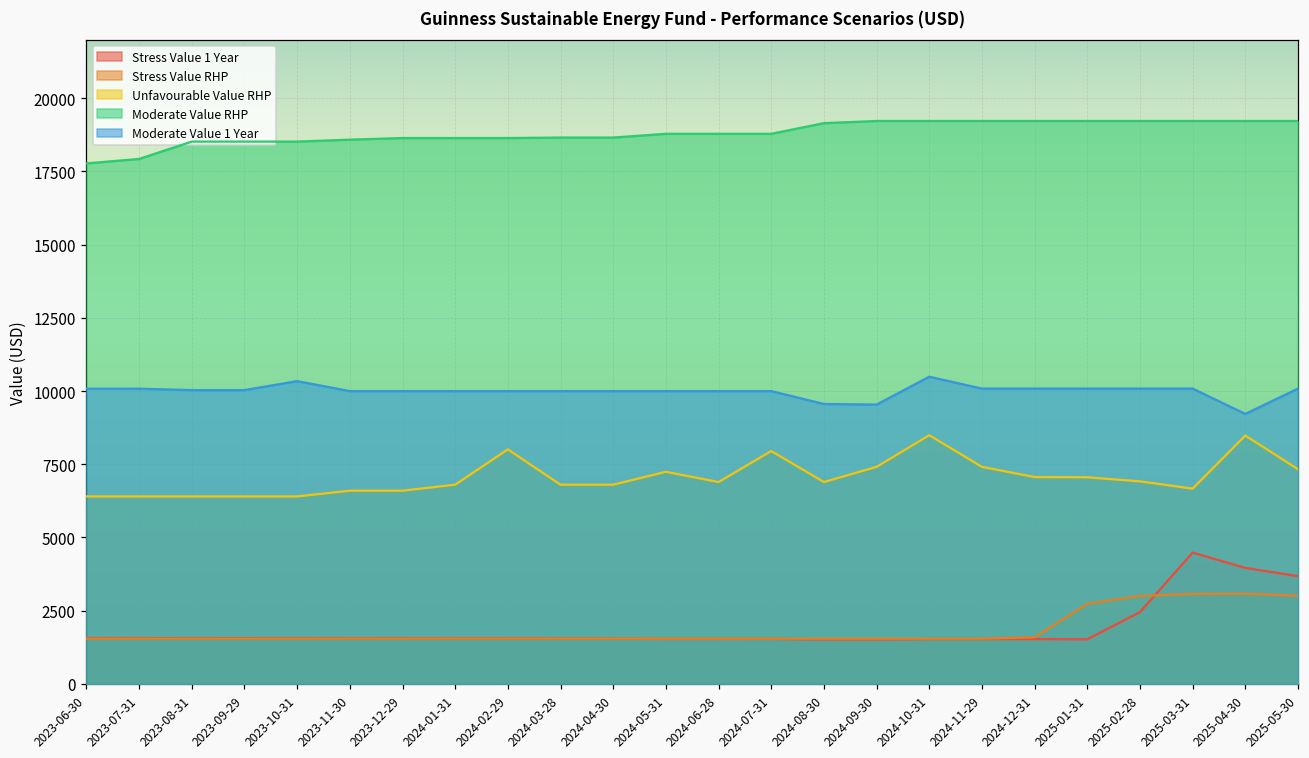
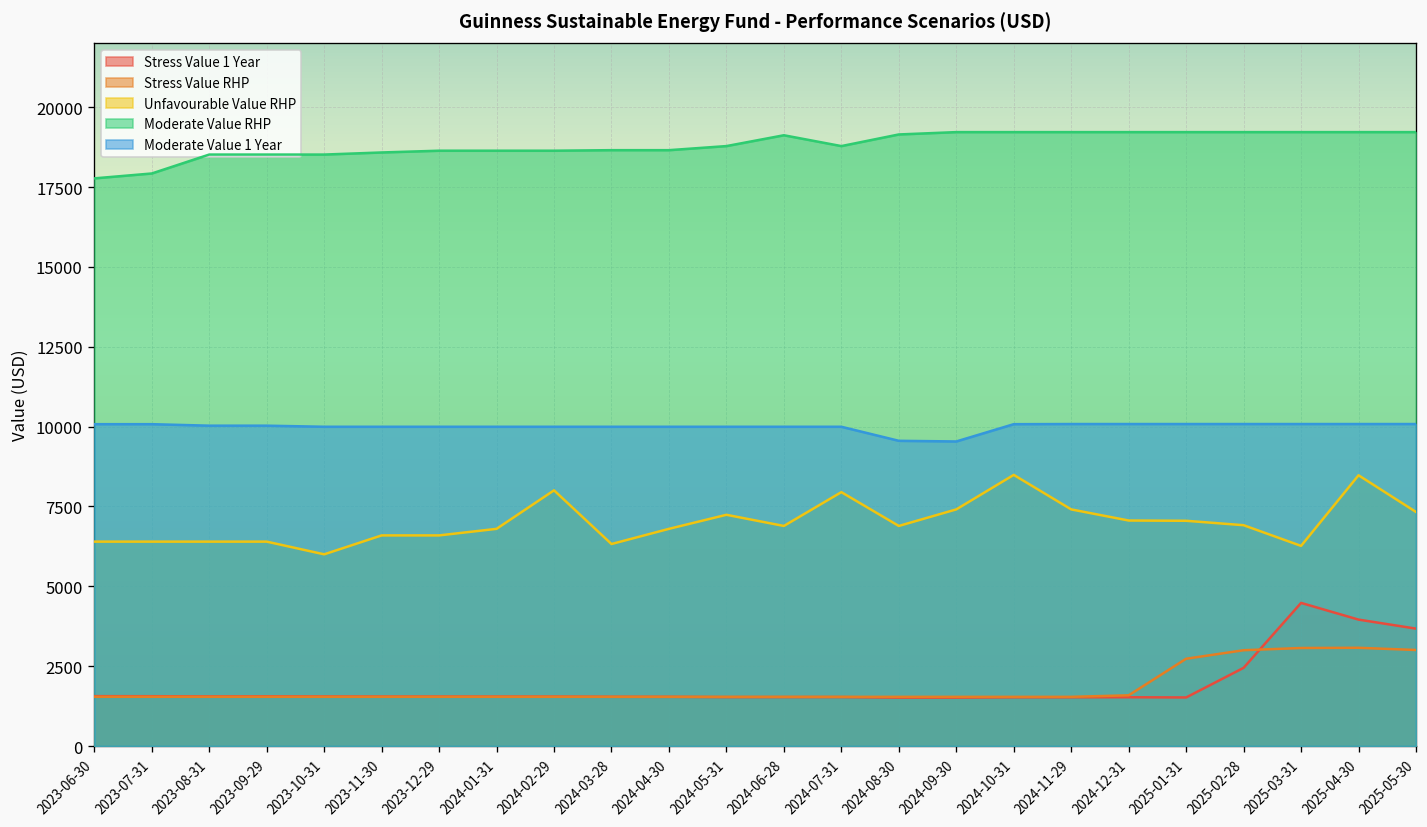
  {
    "Unfavourable Value RHP": {
      "2023-06-30": 6400,
      "2023-07-31": 6400,
      "2023-08-31": 6400,
      "2023-09-29": 6400,
-     "2023-10-31": 6400,
+     "2023-10-31": 6000,
      "2023-11-30": 6600,
      "2023-12-29": 6600,
      "2024-01-31": 6800,
      "2024-02-29": 8000,
-     "2024-03-28": 6800,
+     "2024-03-28": 6300,
      "2024-04-30": 6800,
      "2024-05-31": 7200,
      "2024-06-28": 6900,
      "2024-07-31": 7900,
      "2024-08-30": 6900,
      "2024-09-30": 7400,
      "2024-10-31": 8500,
      "2024-11-29": 7400,
      "2024-12-31": 7100,
      "2025-01-31": 7100,
      "2025-02-28": 6900,
-     "2025-03-31": 6700,
+     "2025-03-31": 6300,
      "2025-04-30": 8500,
      "2025-05-30": 7300
    },
    "Moderate Value RHP": {
      "2023-06-30": 17800,
      "2023-07-31": 17900,
      "2023-08-31": 18500,
      "2023-09-29": 18500,
      "2023-10-31": 18500,
      "2023-11-30": 18600,
      "2023-12-29": 18600,
      "2024-01-31": 18600,
      "2024-02-29": 18600,
      "2024-03-28": 18700,
      "2024-04-30": 18700,
      "2024-05-31": 18800,
-     "2024-06-28": 18800,
+     "2024-06-28": 19100,
      "2024-07-31": 18800,
      "2024-08-30": 19100,
      "2024-09-30": 19200,
      "2024-10-31": 19200,
      "2024-11-29": 19200,
      "2024-12-31": 19200,
      "2025-01-31": 19200,
      "2025-02-28": 19200,
      "2025-03-31": 19200,
      "2025-04-30": 19200,
      "2025-05-30": 19200
    },
    "Moderate Value 1 Year": {
      "2023-06-30": 10100,
      "2023-07-31": 10100,
      "2023-08-31": 10000,
      "2023-09-29": 10000,
-     "2023-10-31": 10300,
+     "2023-10-31": 10000,
      "2023-11-30": 10000,
      "2023-12-29": 10000,
      "2024-01-31": 10000,
      "2024-02-29": 10000,
      "2024-03-28": 10000,
      "2024-04-30": 10000,
      "2024-05-31": 10000,
      "2024-06-28": 10000,
      "2024-07-31": 10000,
      "2024-08-30": 9600,
      "2024-09-30": 9500,
-     "2024-10-31": 10500,
+     "2024-10-31": 10100,
      "2024-11-29": 10100,
      "2024-12-31": 10100,
      "2025-01-31": 10100,
      "2025-02-28": 10100,
      "2025-03-31": 10100,
-     "2025-04-30": 9200,
+     "2025-04-30": 10100,
      "2025-05-30": 10100
    }
  }
